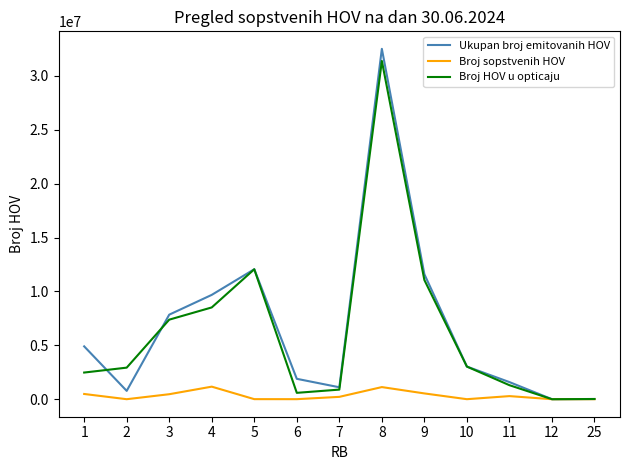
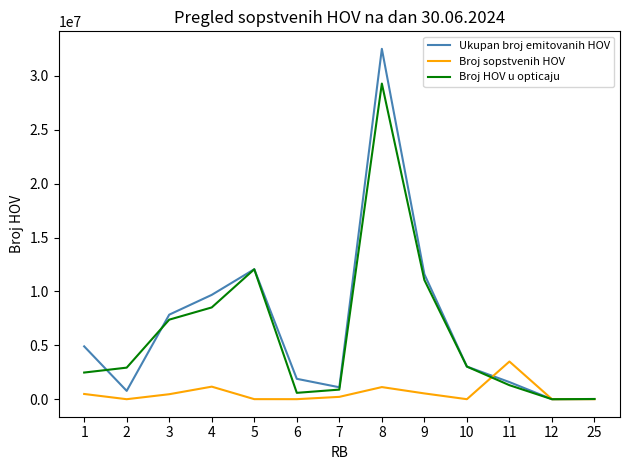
  {
    "Ukupan broj emitovanih HOV": {
      "1": 4900000,
      "2": 800000,
      "3": 7800000,
      "4": 9700000,
      "6": 1900000,
      "8": 32500000,
      "9": 11600000,
      "11": 1600000
    },
    "Broj sopstvenih HOV": {
      "1": 500000,
      "2": 0,
      "3": 500000,
      "4": 1200000,
      "5": 0,
      "6": 0,
      "7": 200000,
      "8": 1100000,
      "9": 500000,
      "10": 0,
-     "11": 300000
+     "11": 3500000
    },
    "Broj HOV u opticaju": {
      "1": 2500000,
      "2": 2900000,
      "3": 7400000,
      "4": 8500000,
      "6": 600000,
-     "8": 31400000,
+     "8": 29300000,
      "9": 11100000,
      "11": 1300000
    }
  }
